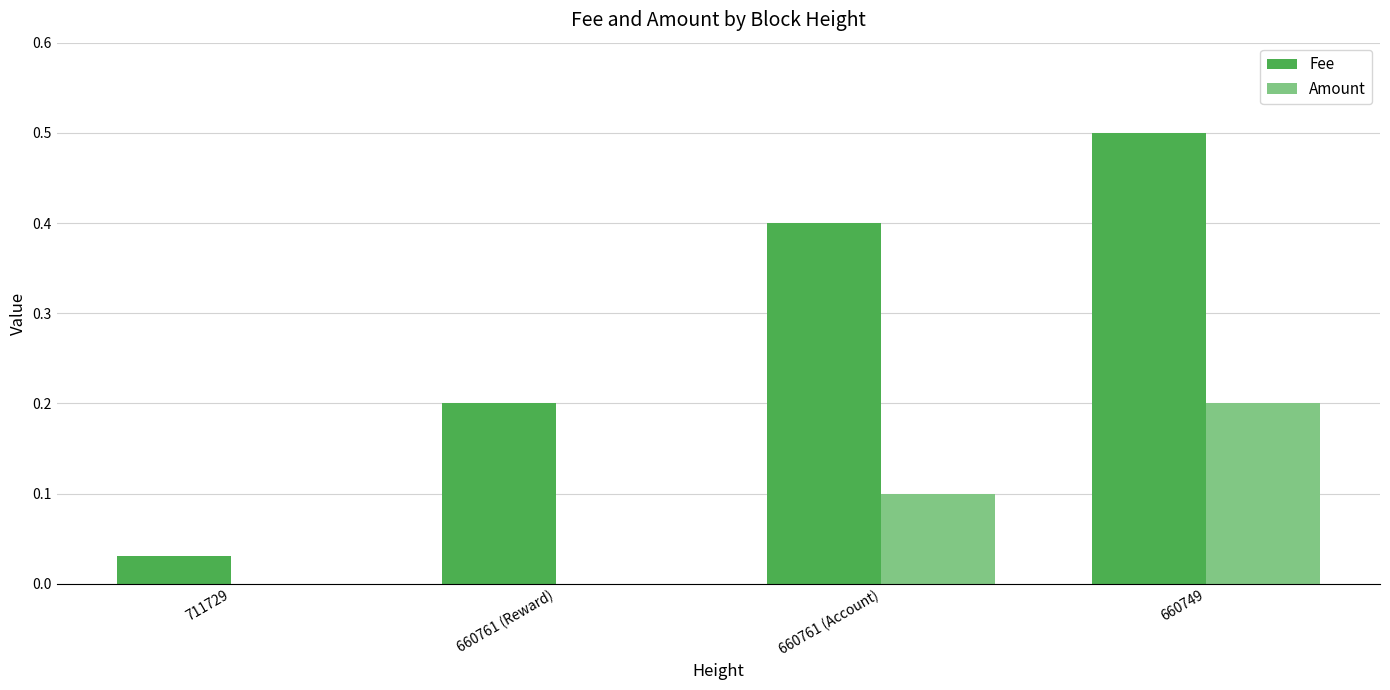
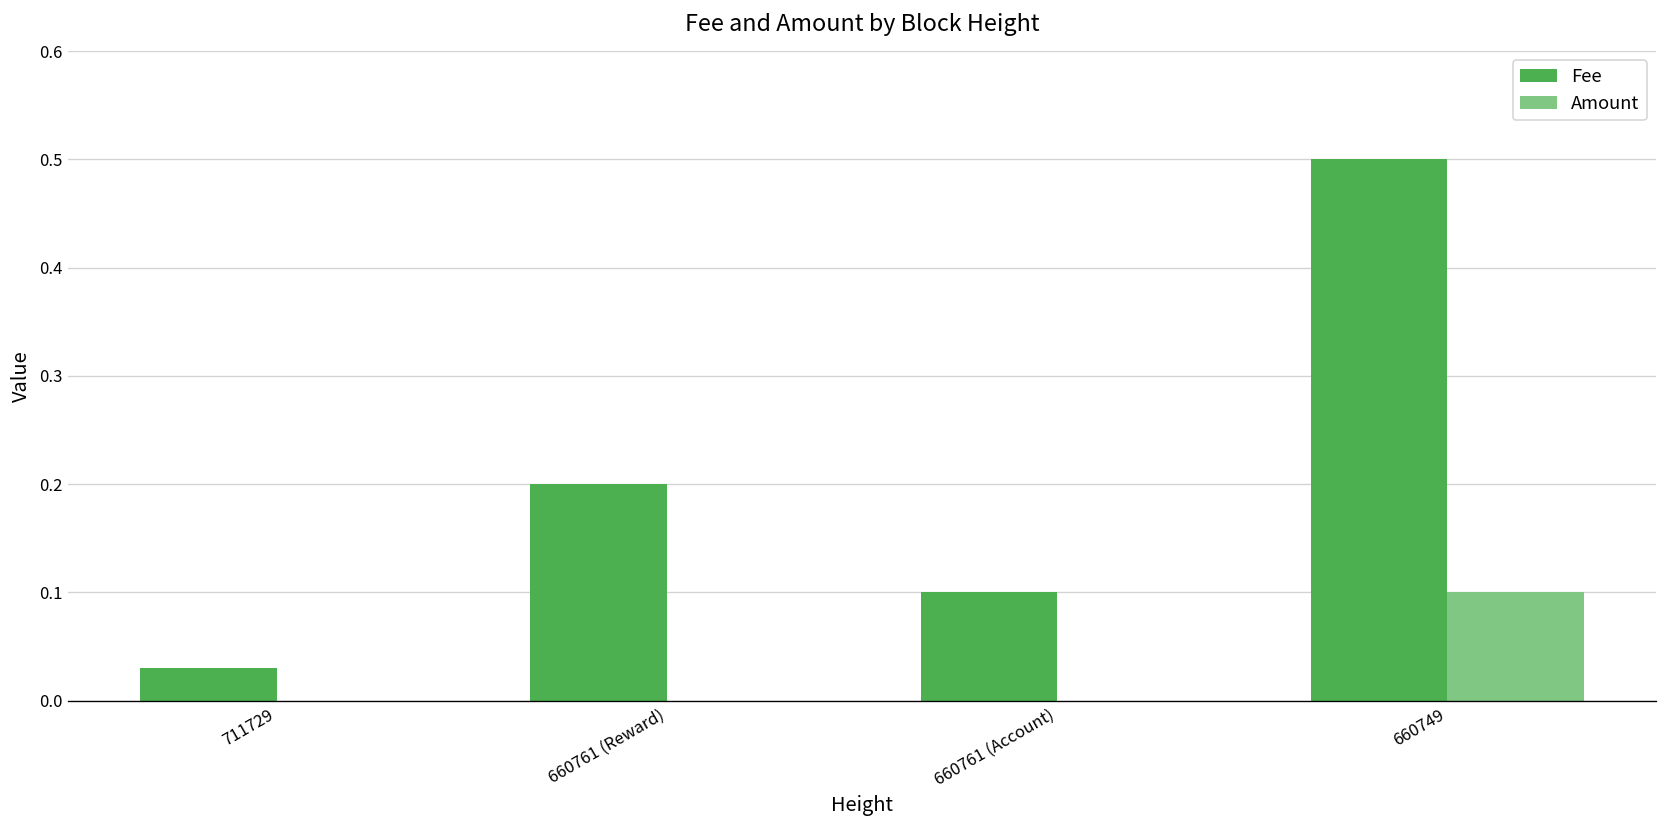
  {
    "Fee": {
      "711729": 0.03,
      "660761 (Reward)": 0.2,
-     "660761 (Account)": 0.4,
+     "660761 (Account)": 0.1,
      "660749": 0.5
    },
    "Amount": {
      "711729": 0.0,
      "660761 (Reward)": 0.0,
-     "660761 (Account)": 0.1,
-     "660749": 0.2
+     "660761 (Account)": 0.0,
+     "660749": 0.1
    }
  }
